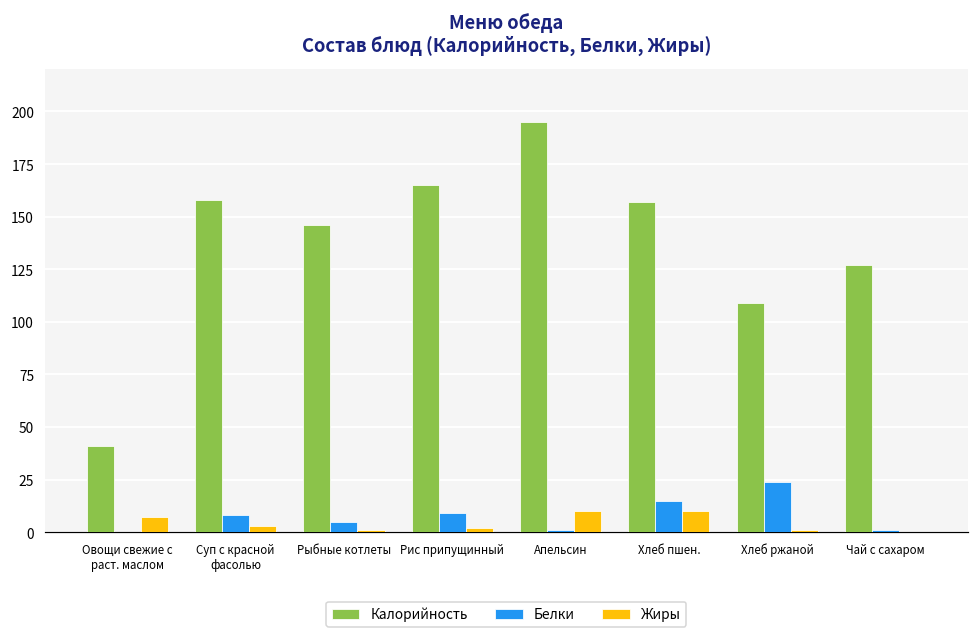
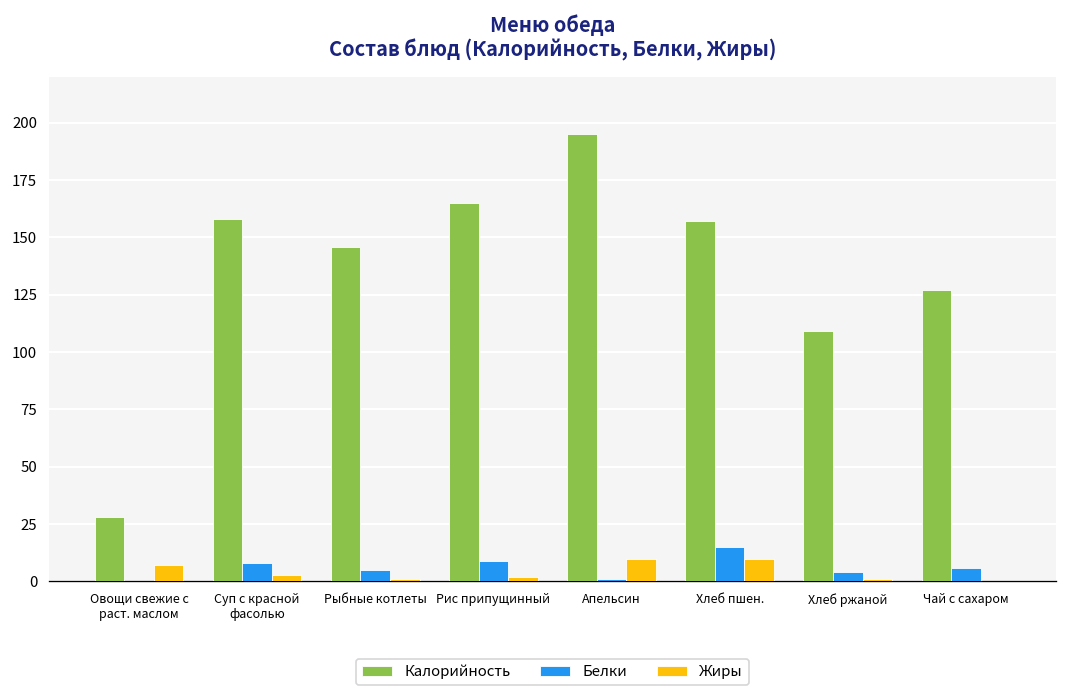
  {
    "Калорийность": {
-     "Овощи свежие с раст. маслом": 41,
+     "Овощи свежие с раст. маслом": 28,
      "Суп с красной фасолью": 158,
      "Рыбные котлеты": 146,
      "Рис припущинный": 165,
      "Апельсин": 195,
      "Хлеб пшен.": 157,
      "Хлеб ржаной": 109,
      "Чай с сахаром": 127
    },
    "Белки": {
      "Овощи свежие с раст. маслом": 0,
      "Суп с красной фасолью": 8,
      "Рыбные котлеты": 5,
      "Рис припущинный": 9,
      "Хлеб пшен.": 15,
-     "Хлеб ржаной": 24,
-     "Чай с сахаром": 1
+     "Хлеб ржаной": 4,
+     "Чай с сахаром": 6
    },
    "Жиры": {
      "Овощи свежие с раст. маслом": 7,
      "Суп с красной фасолью": 3,
      "Рис припущинный": 2,
      "Апельсин": 10,
      "Хлеб пшен.": 10,
      "Чай с сахаром": 0
    }
  }
